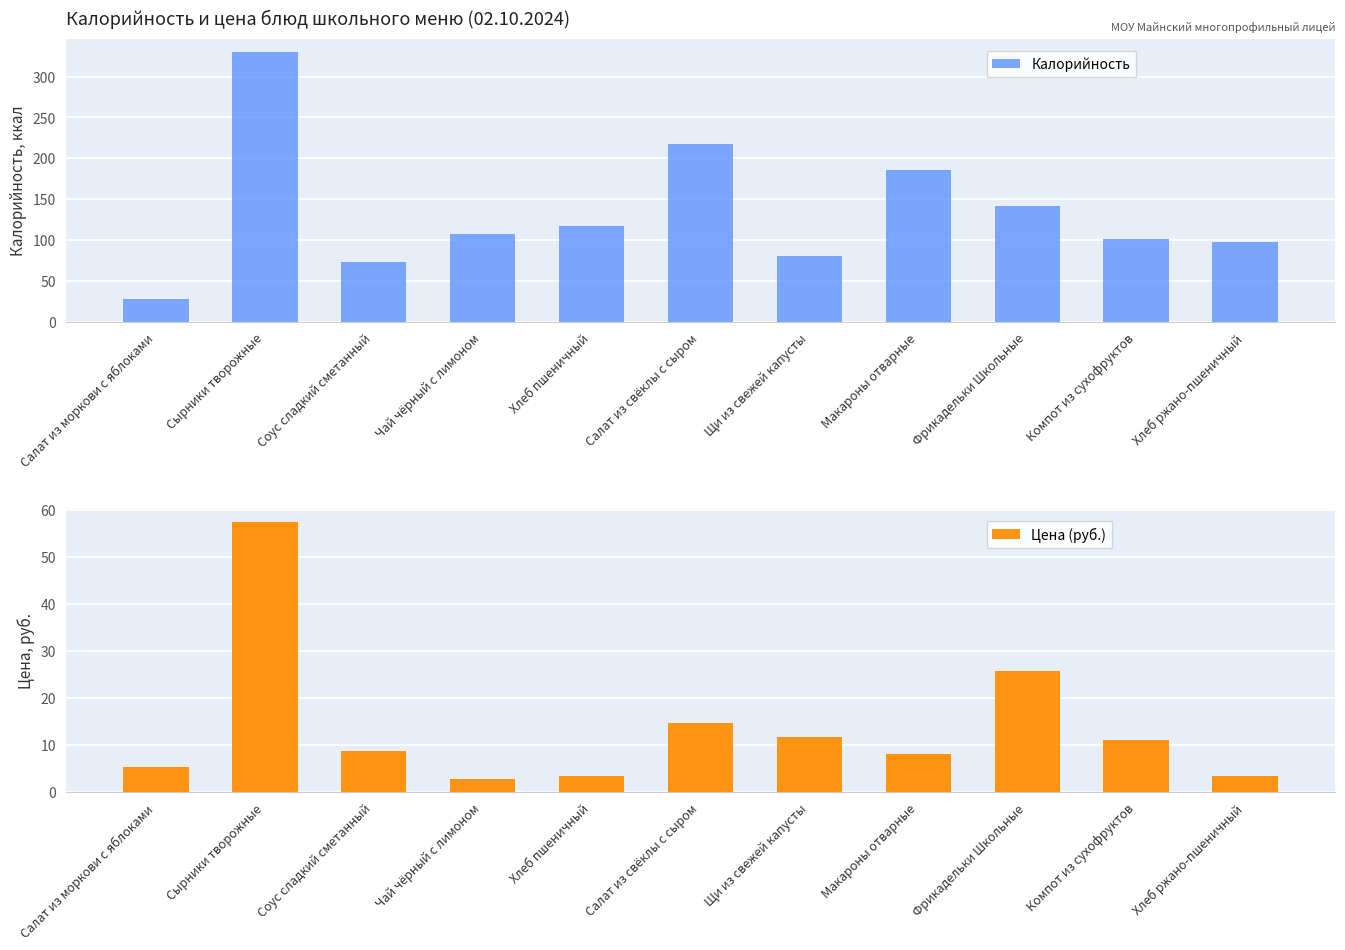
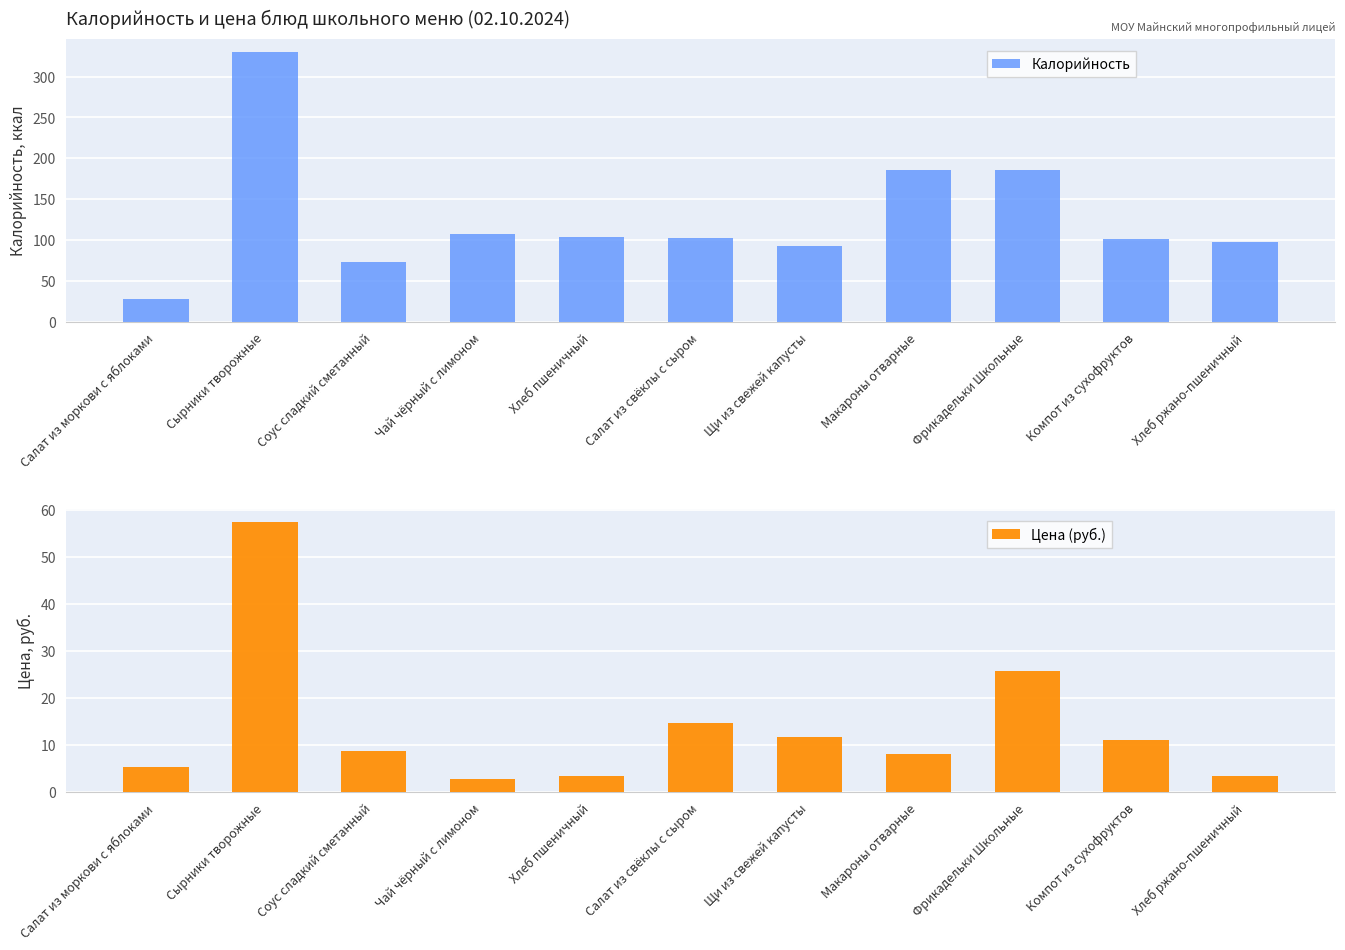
  {
    "Калорийность и цена блюд школьного меню (02.10.2024)": {
      "Салат из моркови с яблоками": 30,
      "Сырники творожные": 330,
      "Соус сладкий сметанный": 70,
      "Чай чёрный с лимоном": 110,
-     "Хлеб пшеничный": 120,
-     "Салат из свёклы с сыром": 220,
-     "Щи из свежей капусты": 80,
+     "Хлеб пшеничный": 100,
+     "Салат из свёклы с сыром": 100,
+     "Щи из свежей капусты": 90,
      "Макароны отварные": 190,
-     "Фрикадельки Школьные": 140,
+     "Фрикадельки Школьные": 190,
      "Компот из сухофруктов": 100,
      "Хлеб ржано-пшеничный": 100
    }
  }
